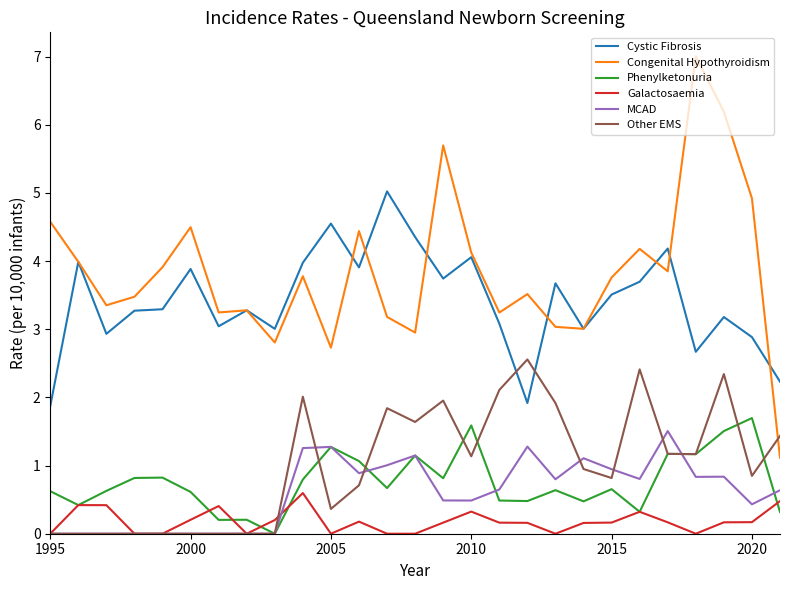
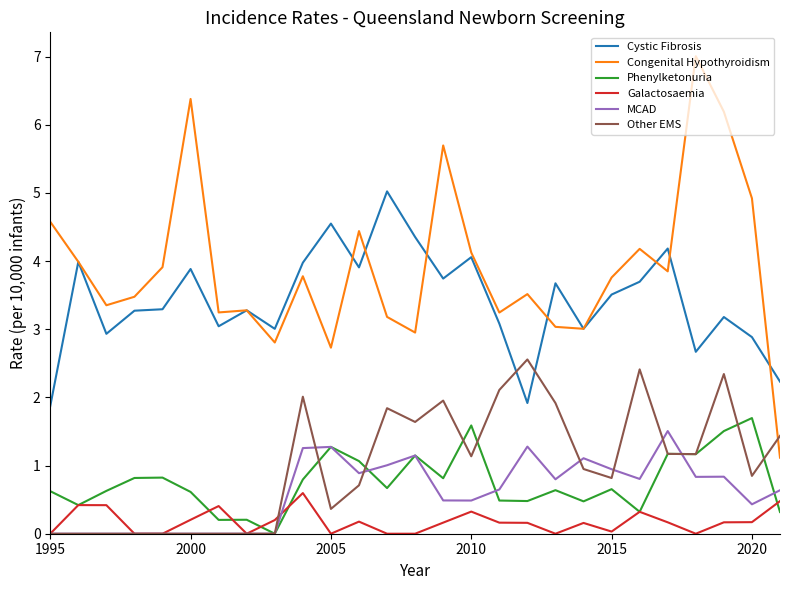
  {
    "Cystic Fibrosis": {
      "1995": 1.9,
      "2000": 3.9,
      "2005": 4.5,
      "2010": 4.1,
      "2015": 3.5,
      "2020": 2.9
    },
    "Congenital Hypothyroidism": {
      "1995": 4.6,
-     "2000": 4.5,
+     "2000": 6.4,
      "2005": 2.7,
      "2010": 4.1,
      "2015": 3.8,
      "2020": 4.9
    },
    "Phenylketonuria": {
      "1995": 0.6,
      "2000": 0.6,
      "2010": 1.6,
      "2015": 0.7,
      "2020": 1.7
    },
    "Galactosaemia": {
      "2000": 0.2,
      "2005": 0.0,
      "2010": 0.3,
-     "2015": 0.2,
+     "2015": 0.0,
      "2020": 0.2
    },
    "MCAD": {
      "2010": 0.5,
      "2015": 0.9,
      "2020": 0.4
    },
    "Other EMS": {
      "2005": 0.4,
      "2010": 1.1,
      "2015": 0.8,
      "2020": 0.8
    }
  }
